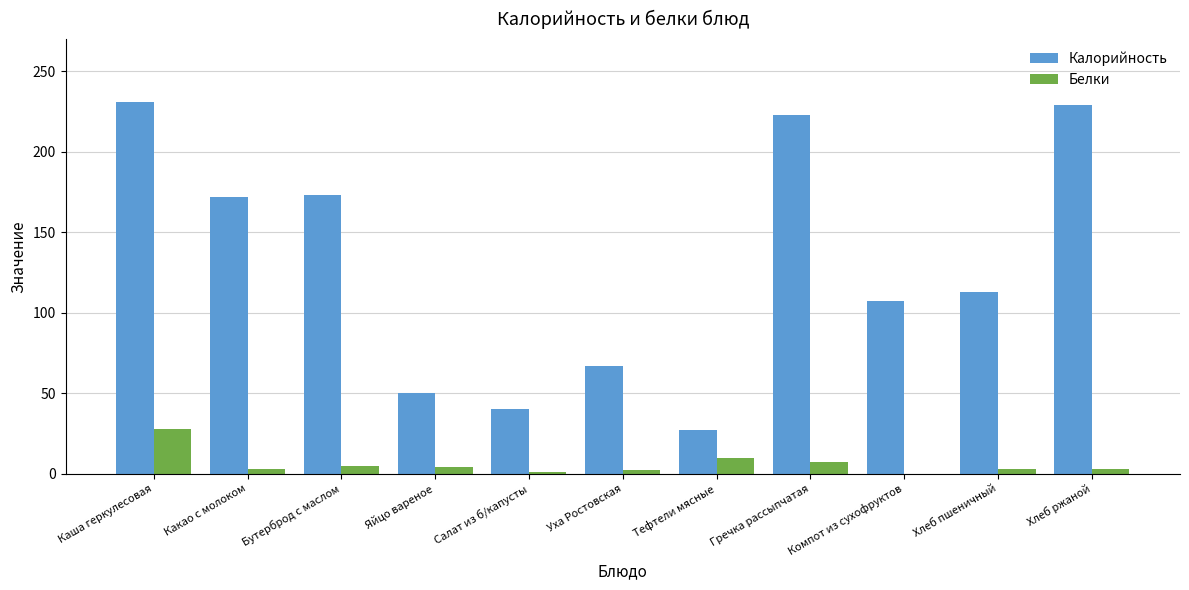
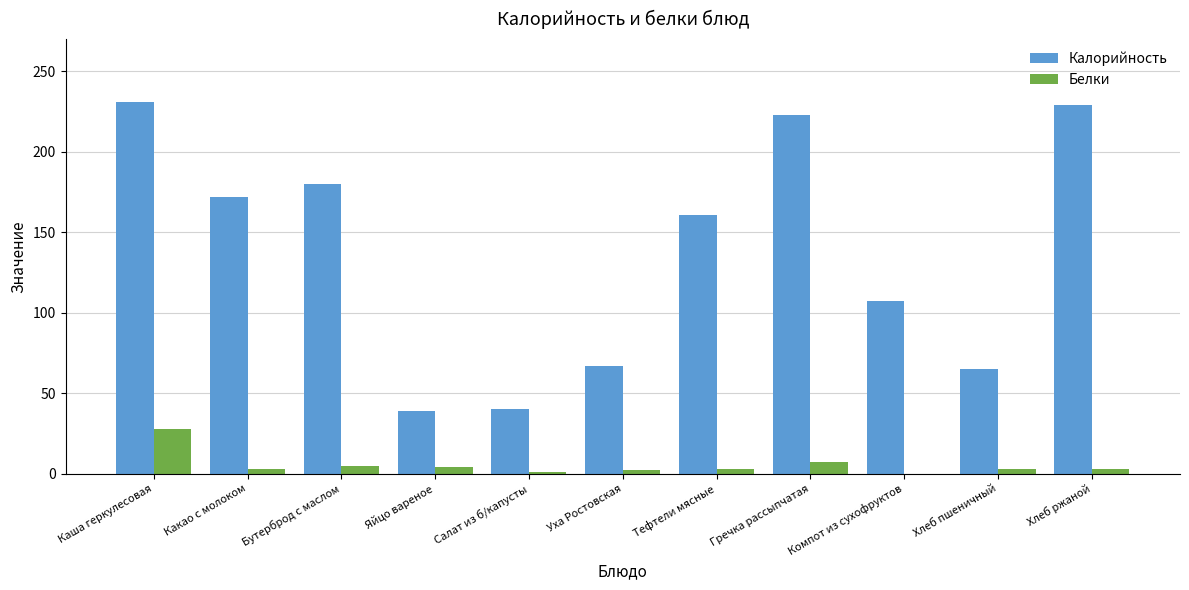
  {
    "Калорийность": {
      "Каша геркулесовая": 231,
      "Какао с молоком": 172,
-     "Бутерброд с маслом": 173,
-     "Яйцо вареное": 50,
+     "Бутерброд с маслом": 180,
+     "Яйцо вареное": 39,
      "Салат из б/капусты": 40,
      "Уха Ростовская": 67,
-     "Тефтели мясные": 27,
+     "Тефтели мясные": 161,
      "Гречка рассыпчатая": 223,
      "Компот из сухофруктов": 107,
-     "Хлеб пшеничный": 113,
+     "Хлеб пшеничный": 65,
      "Хлеб ржаной": 229
    },
    "Белки": {
      "Каша геркулесовая": 28,
      "Какао с молоком": 3,
      "Бутерброд с маслом": 5,
      "Яйцо вареное": 4,
      "Уха Ростовская": 2,
-     "Тефтели мясные": 10,
+     "Тефтели мясные": 3,
      "Гречка рассыпчатая": 7,
      "Компот из сухофруктов": 0,
      "Хлеб пшеничный": 3,
      "Хлеб ржаной": 3
    }
  }
